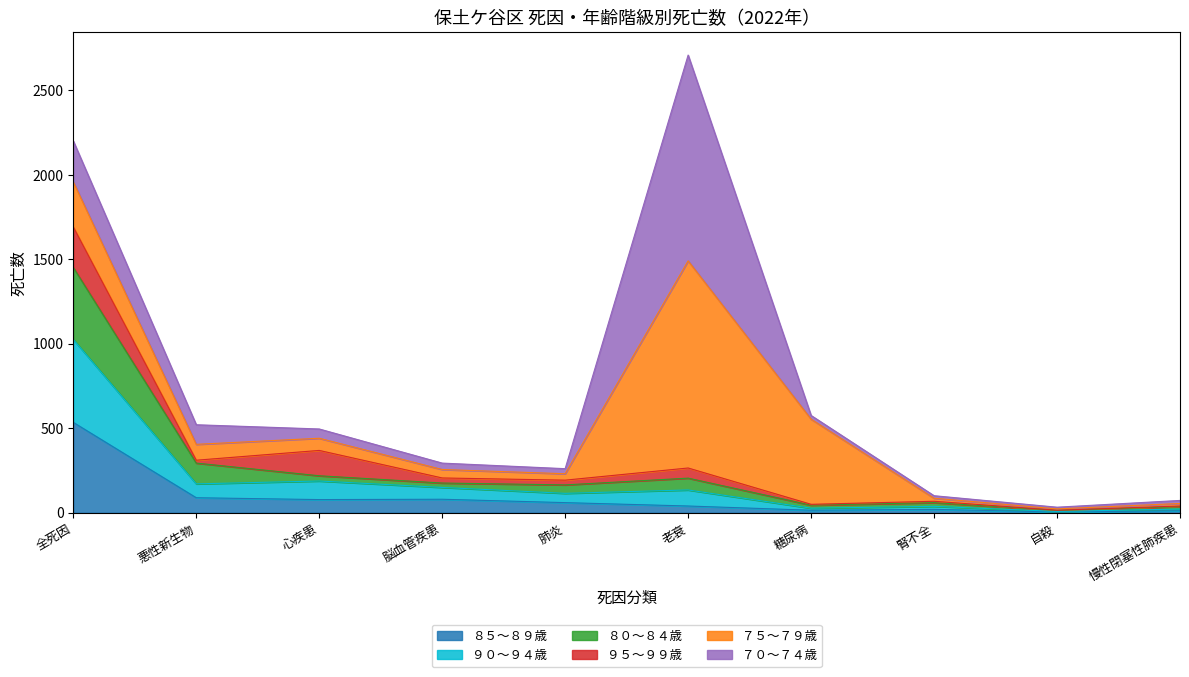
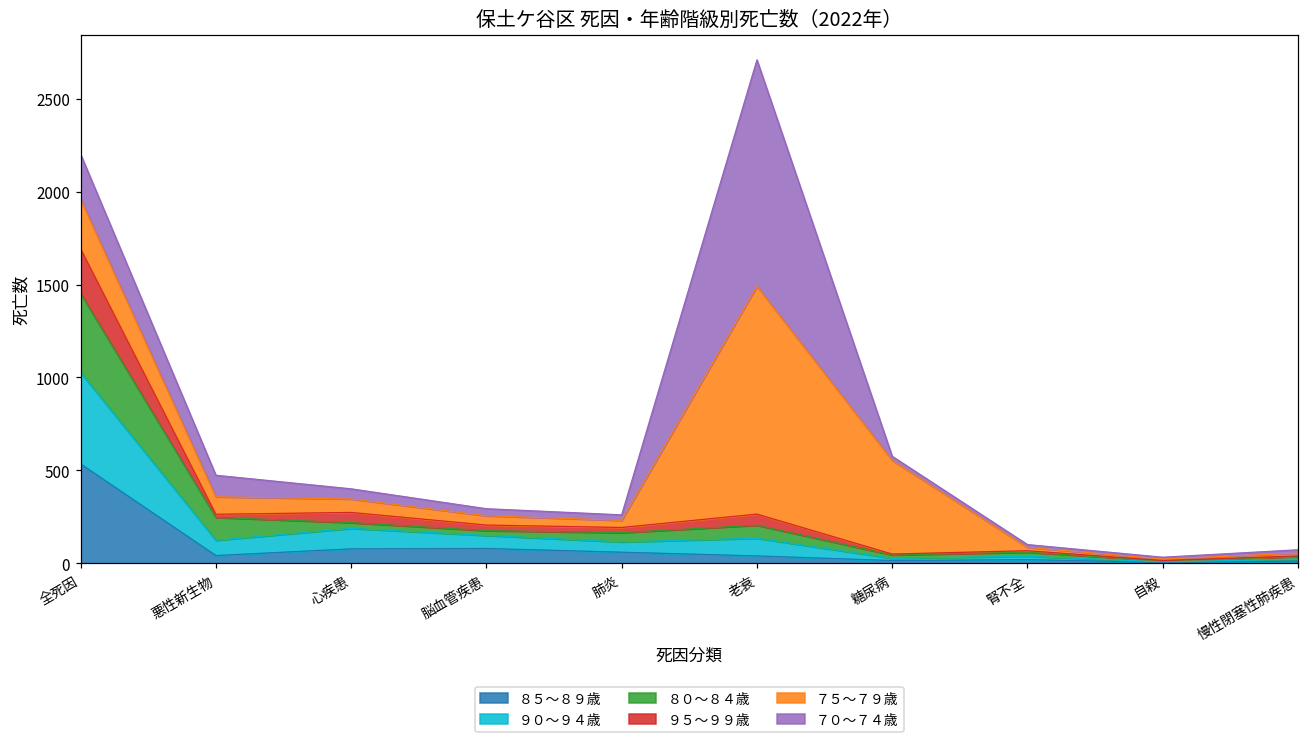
  {
    "８５～８９歳": {
      "全死因": 540,
-     "悪性新生物": 90,
+     "悪性新生物": 40,
      "心疾患": 80,
      "脳血管疾患": 80,
      "肺炎": 60,
      "老衰": 40,
      "腎不全": 20
    },
    "９０～９４歳": {
      "全死因": 490,
      "悪性新生物": 80,
      "心疾患": 110,
      "脳血管疾患": 70,
      "肺炎": 60,
      "老衰": 100,
      "腎不全": 20
    },
    "８０～８４歳": {
      "全死因": 430,
      "悪性新生物": 120,
      "心疾患": 30,
      "脳血管疾患": 30,
      "肺炎": 50,
      "老衰": 70
    },
    "９５～９９歳": {
      "全死因": 240,
      "悪性新生物": 20,
-     "心疾患": 150,
+     "心疾患": 60,
      "脳血管疾患": 30,
      "肺炎": 30,
      "老衰": 60
    },
    "７５～７９歳": {
      "全死因": 270,
      "悪性新生物": 90,
      "心疾患": 70,
      "脳血管疾患": 50,
      "肺炎": 40,
      "老衰": 1230,
      "糖尿病": 500,
      "慢性閉塞性肺疾患": 20
    },
    "７０～７４歳": {
      "全死因": 240,
      "悪性新生物": 120,
      "心疾患": 60,
      "脳血管疾患": 40,
      "肺炎": 30,
      "老衰": 1220,
      "糖尿病": 20,
      "慢性閉塞性肺疾患": 20
    }
  }
